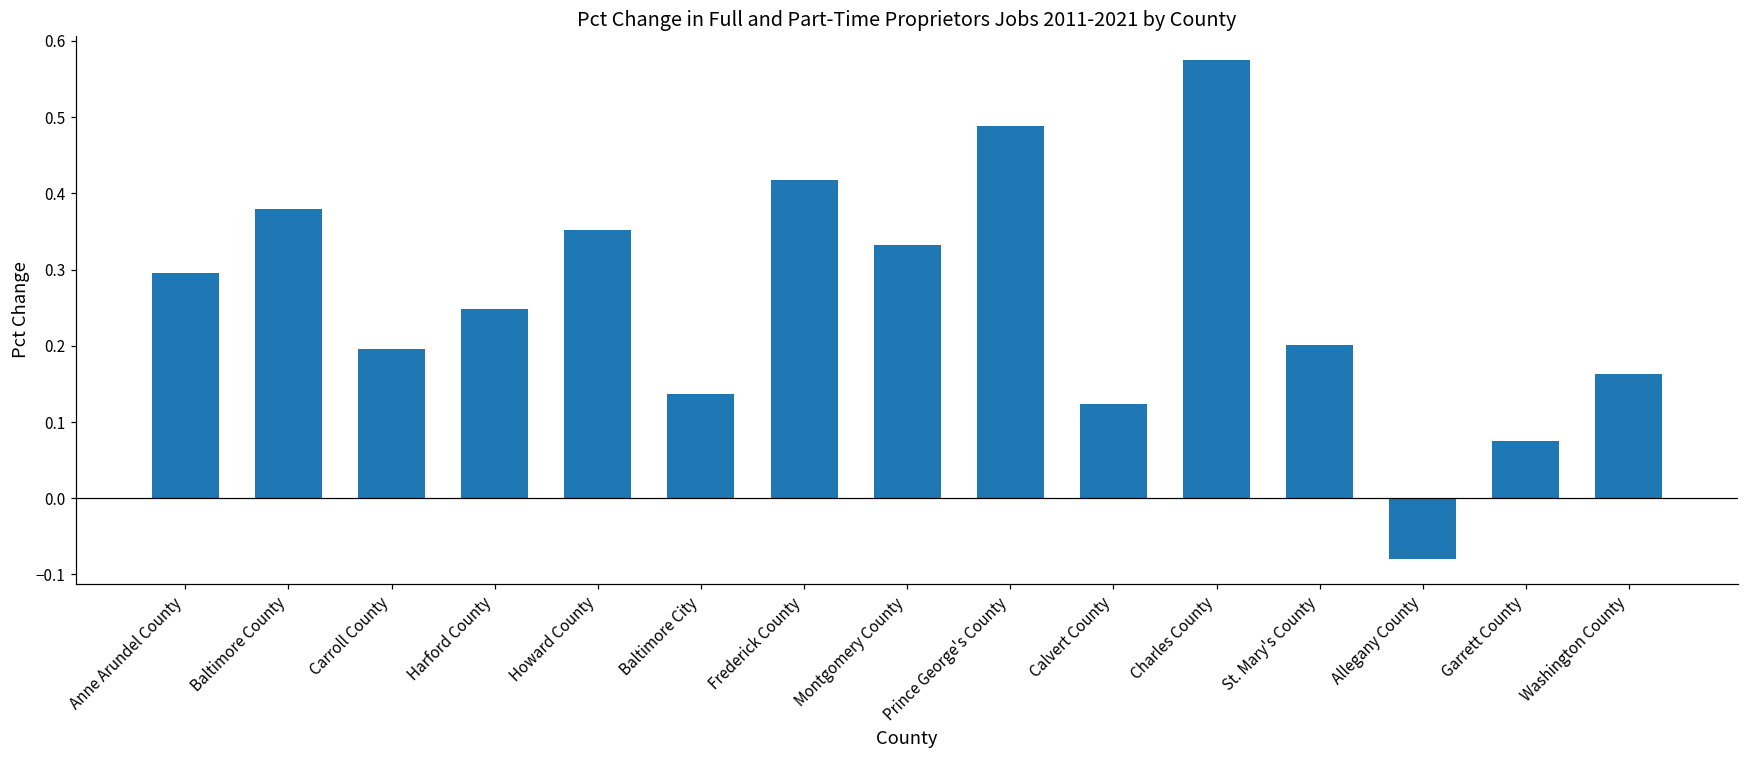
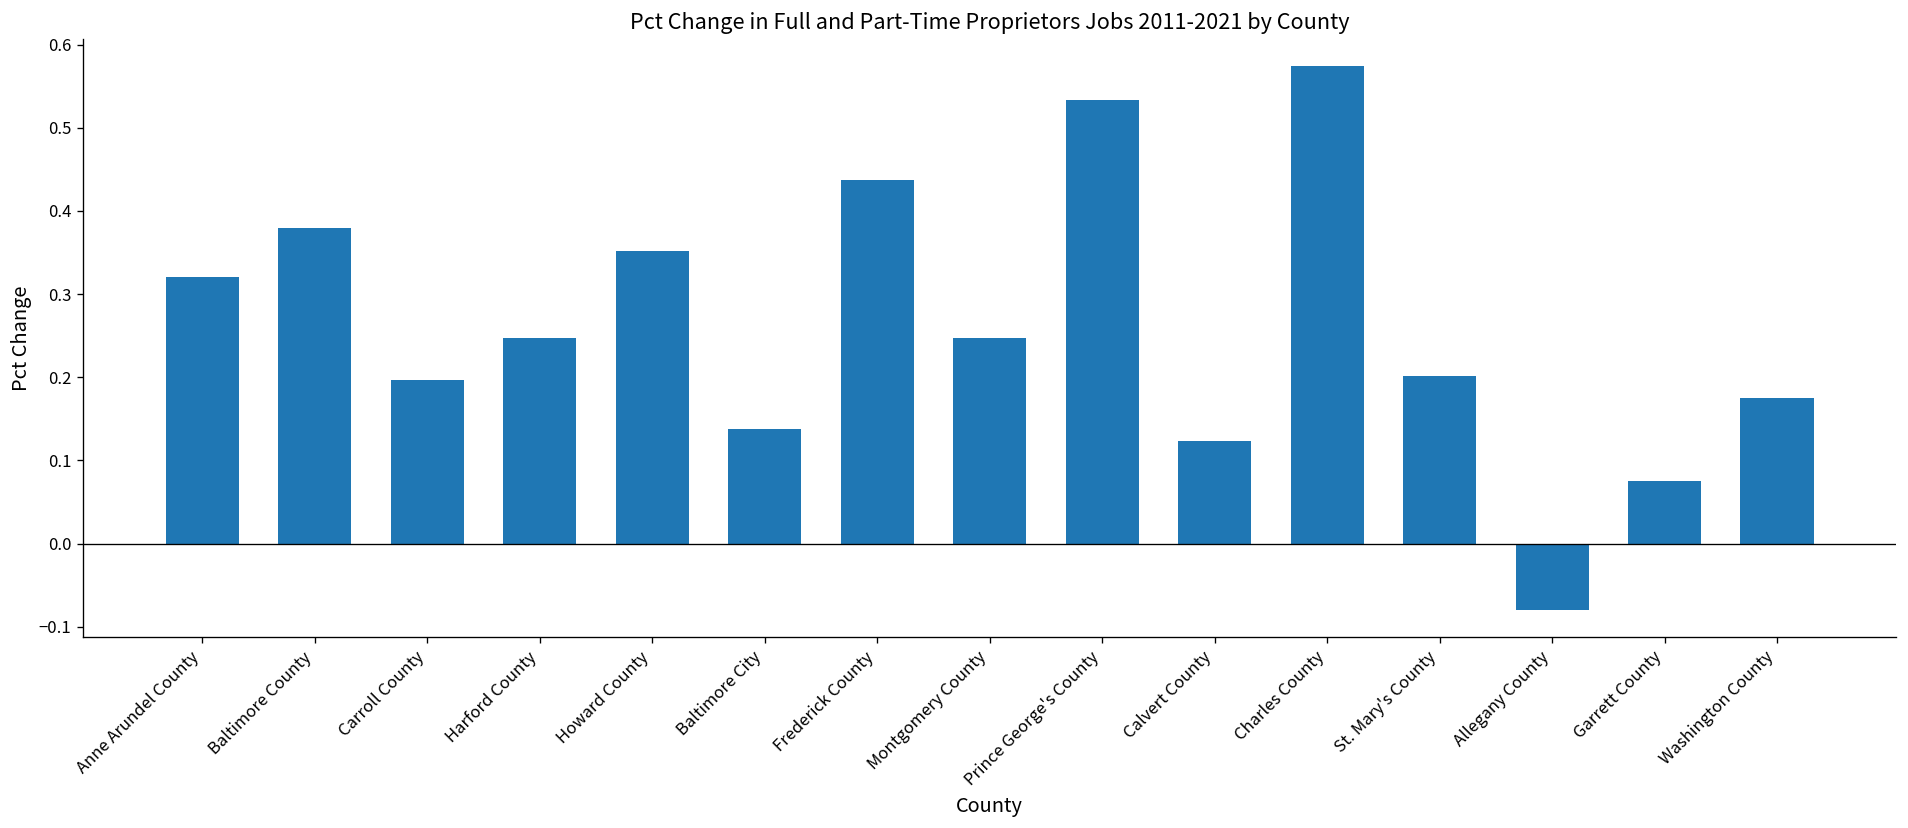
  {
-   "Anne Arundel County": 0.29,
+   "Anne Arundel County": 0.32,
    "Baltimore County": 0.38,
    "Carroll County": 0.20,
    "Harford County": 0.25,
    "Howard County": 0.35,
    "Baltimore City": 0.14,
-   "Frederick County": 0.42,
-   "Montgomery County": 0.33,
-   "Prince George's County": 0.49,
+   "Frederick County": 0.44,
+   "Montgomery County": 0.25,
+   "Prince George's County": 0.53,
    "Calvert County": 0.12,
    "Charles County": 0.57,
    "St. Mary's County": 0.20,
    "Allegany County": -0.08,
    "Garrett County": 0.08,
-   "Washington County": 0.16
+   "Washington County": 0.17
  }
